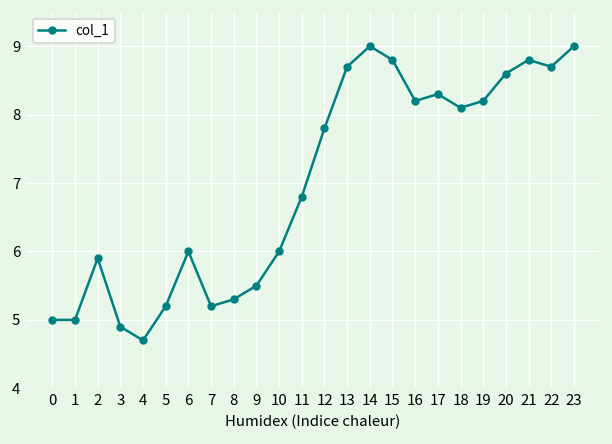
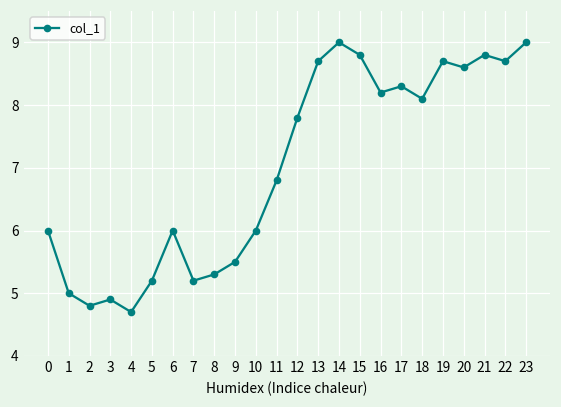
  {
-   "0": 5,
+   "0": 6,
    "1": 5.0,
-   "2": 5.9,
+   "2": 4.8,
    "3": 4.9,
    "4": 4.7,
    "5": 5.2,
    "6": 6.0,
    "7": 5.2,
    "8": 5.3,
    "9": 5.5,
    "10": 6.0,
    "11": 6.8,
    "12": 7.8,
    "13": 8.7,
    "14": 9.0,
    "15": 8.8,
    "16": 8.2,
    "17": 8.3,
    "18": 8.1,
-   "19": 8.2,
+   "19": 8.7,
    "20": 8.6,
    "21": 8.8,
    "22": 8.7,
    "23": 9.0
  }
